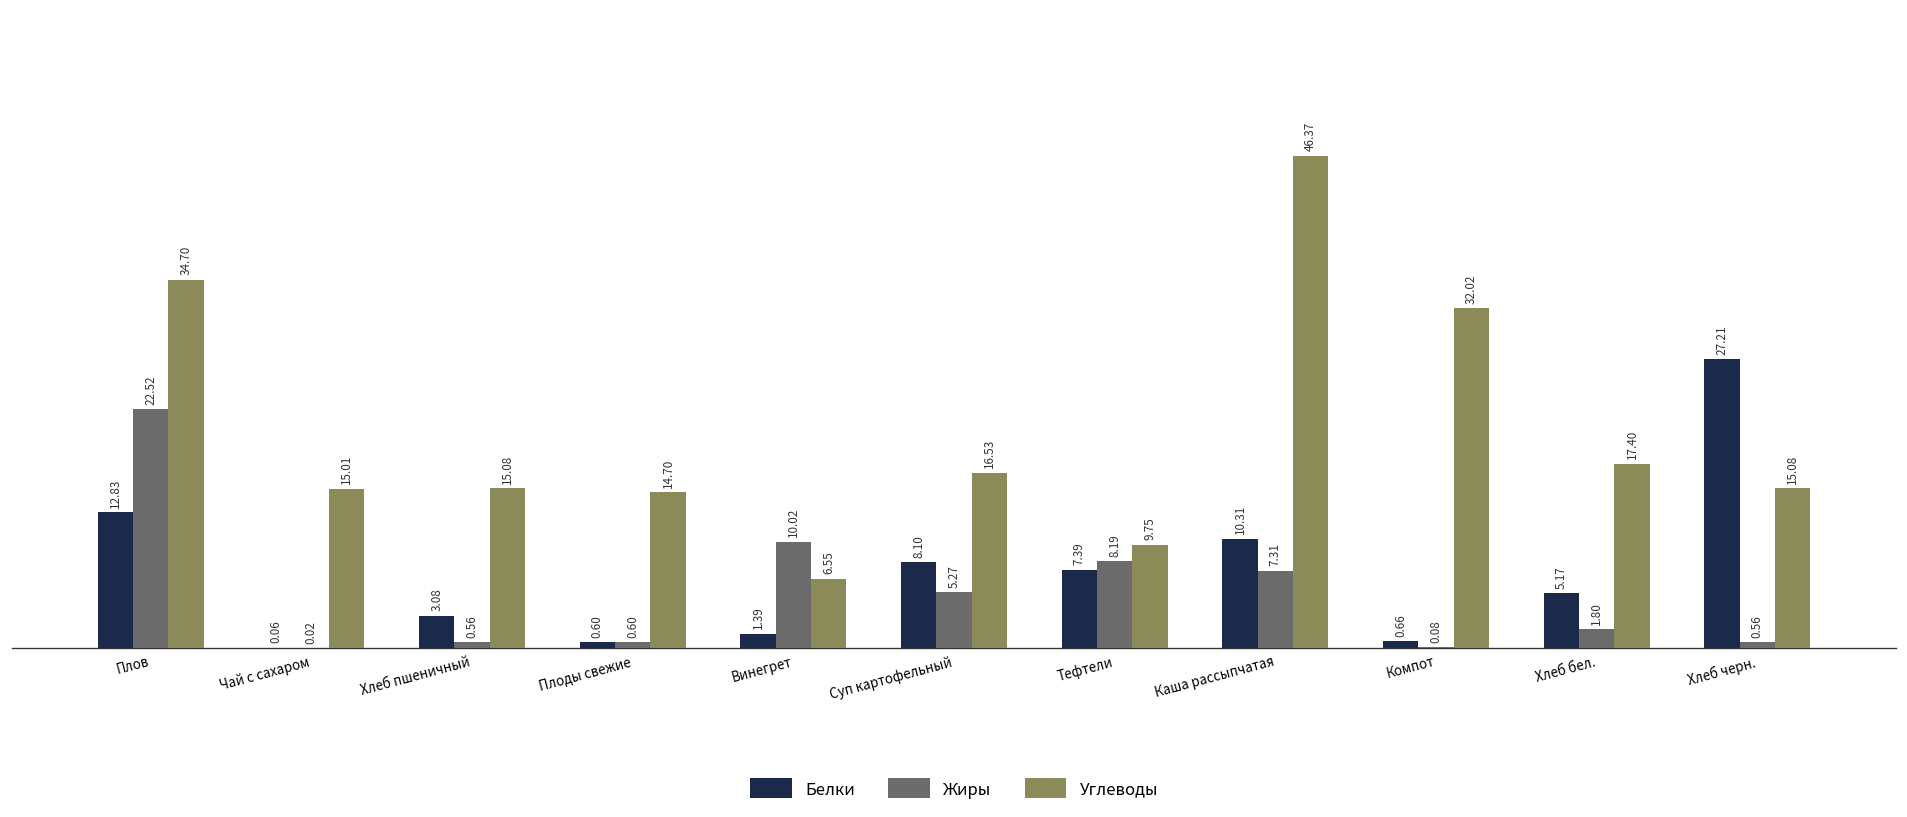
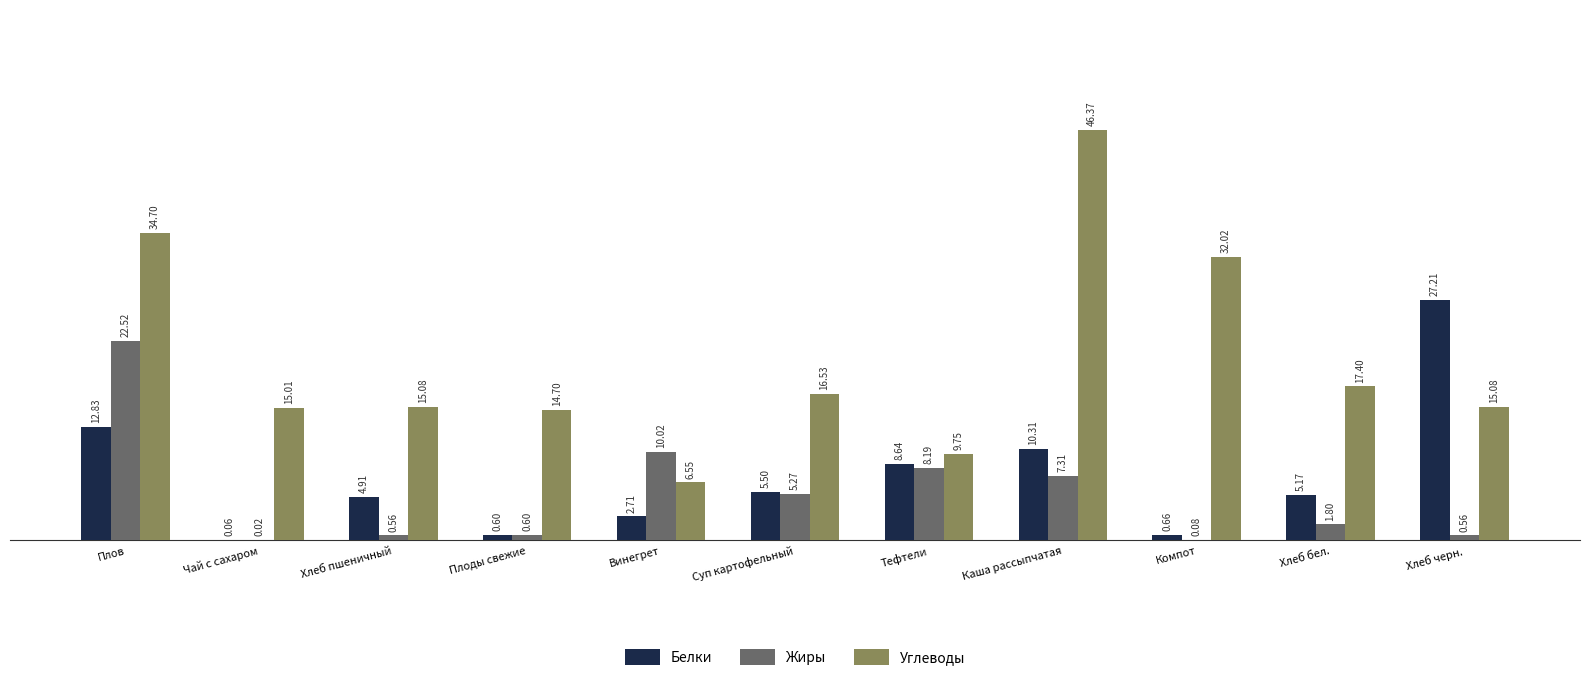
  {
    "Белки": {
      "Плов": 12.83,
      "Чай с сахаром": 0.06,
-     "Хлеб пшеничный": 3.08,
+     "Хлеб пшеничный": 4.91,
      "Плоды свежие": 0.60,
-     "Винегрет": 1.39,
-     "Суп картофельный": 8.10,
-     "Тефтели": 7.39,
+     "Винегрет": 2.71,
+     "Суп картофельный": 5.50,
+     "Тефтели": 8.64,
      "Каша рассыпчатая": 10.31,
      "Компот": 0.66,
      "Хлеб бел.": 5.17,
      "Хлеб черн.": 27.21
    }
  }
